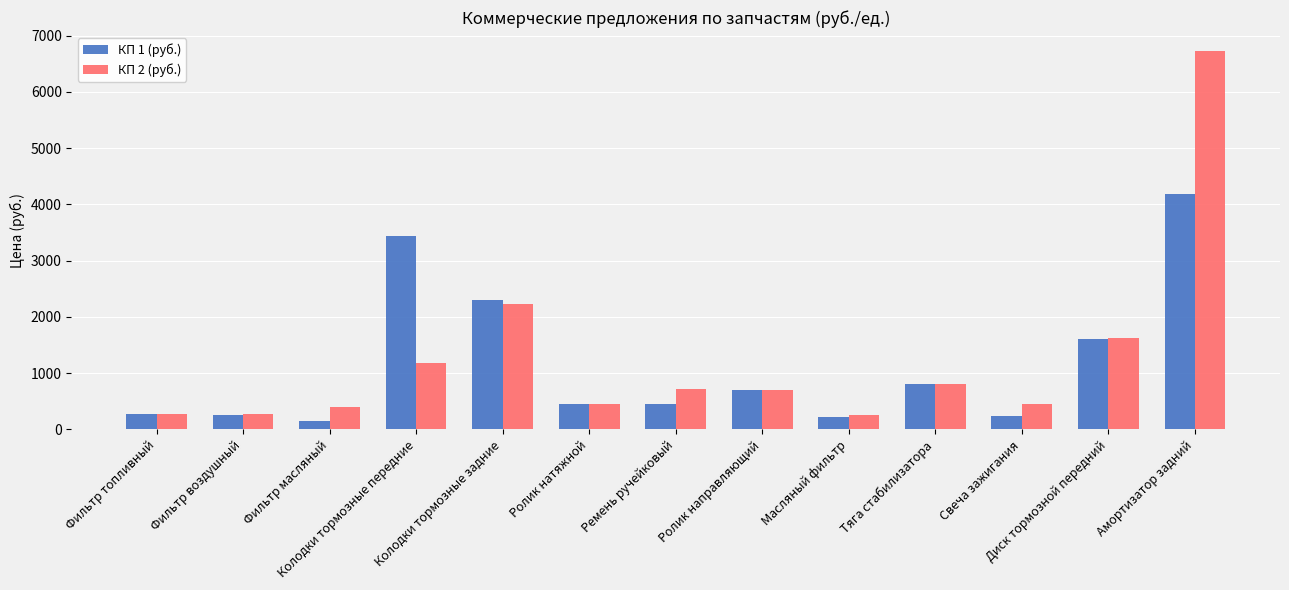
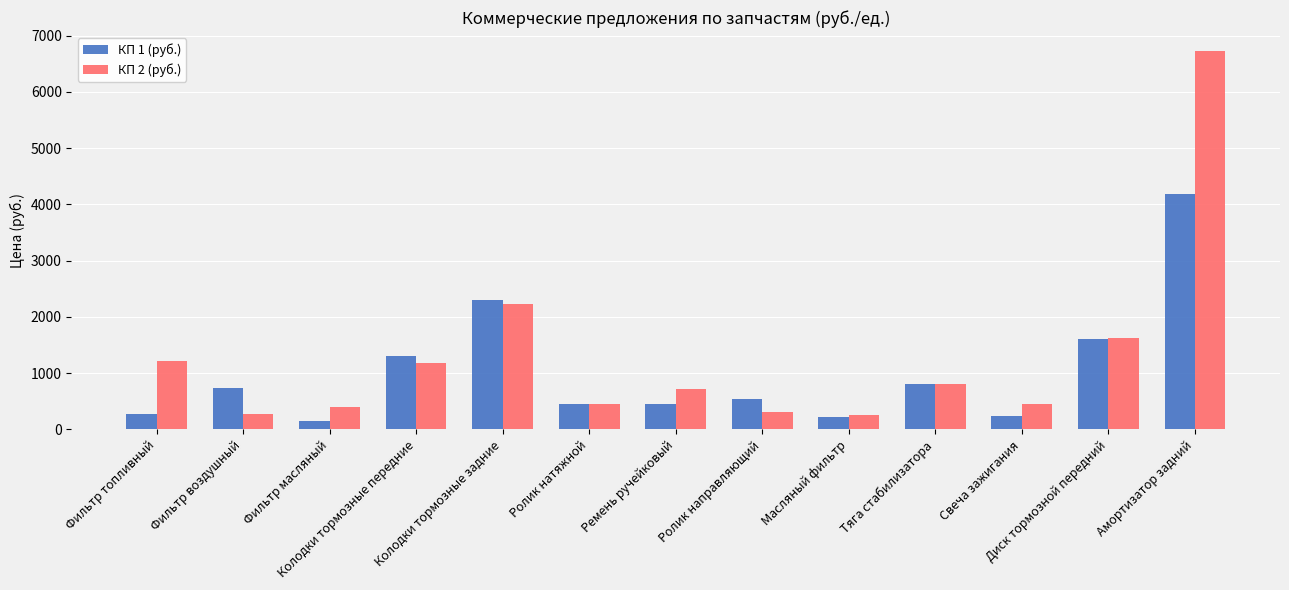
  {
    "КП 1 (руб.)": {
      "Фильтр топливный": 300,
-     "Фильтр воздушный": 300,
+     "Фильтр воздушный": 700,
      "Фильтр масляный": 100,
-     "Колодки тормозные передние": 3400,
+     "Колодки тормозные передние": 1300,
      "Колодки тормозные задние": 2300,
      "Ролик натяжной": 500,
      "Ремень ручейковый": 500,
-     "Ролик направляющий": 700,
+     "Ролик направляющий": 500,
      "Масляный фильтр": 200,
      "Тяга стабилизатора": 800,
      "Свеча зажигания": 200,
      "Диск тормозной передний": 1600,
      "Амортизатор задний": 4200
    },
    "КП 2 (руб.)": {
-     "Фильтр топливный": 300,
+     "Фильтр топливный": 1200,
      "Фильтр воздушный": 300,
      "Фильтр масляный": 400,
      "Колодки тормозные передние": 1200,
      "Колодки тормозные задние": 2200,
      "Ролик натяжной": 500,
      "Ремень ручейковый": 700,
-     "Ролик направляющий": 700,
+     "Ролик направляющий": 300,
      "Масляный фильтр": 300,
      "Тяга стабилизатора": 800,
      "Свеча зажигания": 400,
      "Диск тормозной передний": 1600,
      "Амортизатор задний": 6700
    }
  }
